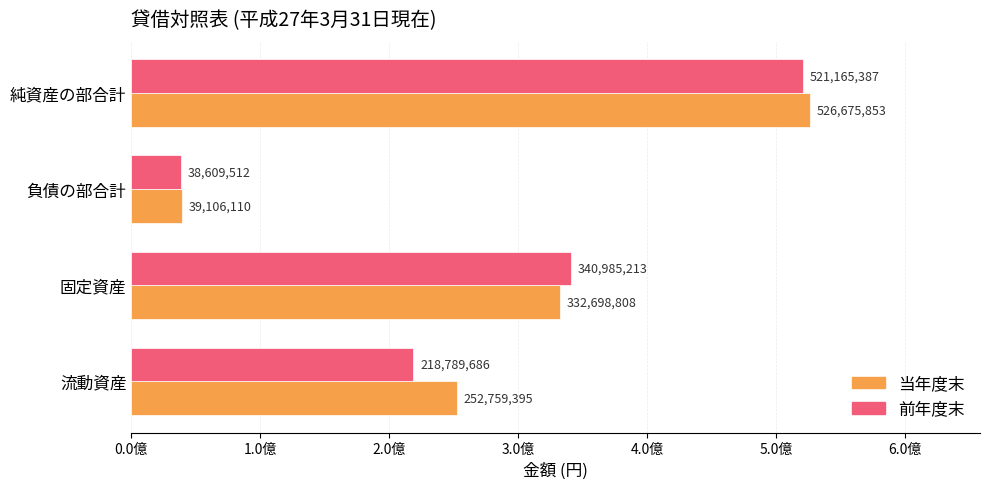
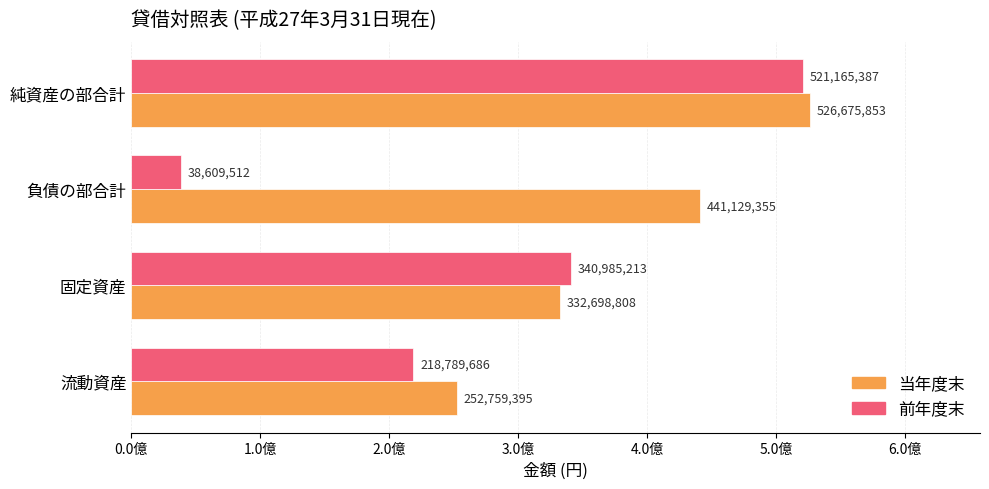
  {
    "当年度末": {
      "純資産の部合計": "526,675,853",
-     "負債の部合計": "39,106,110",
+     "負債の部合計": "441,129,355",
      "固定資産": "332,698,808",
      "流動資産": "252,759,395"
    },
    "前年度末": {
      "純資産の部合計": "521,165,387",
      "負債の部合計": "38,609,512",
      "固定資産": "340,985,213",
      "流動資産": "218,789,686"
    }
  }
